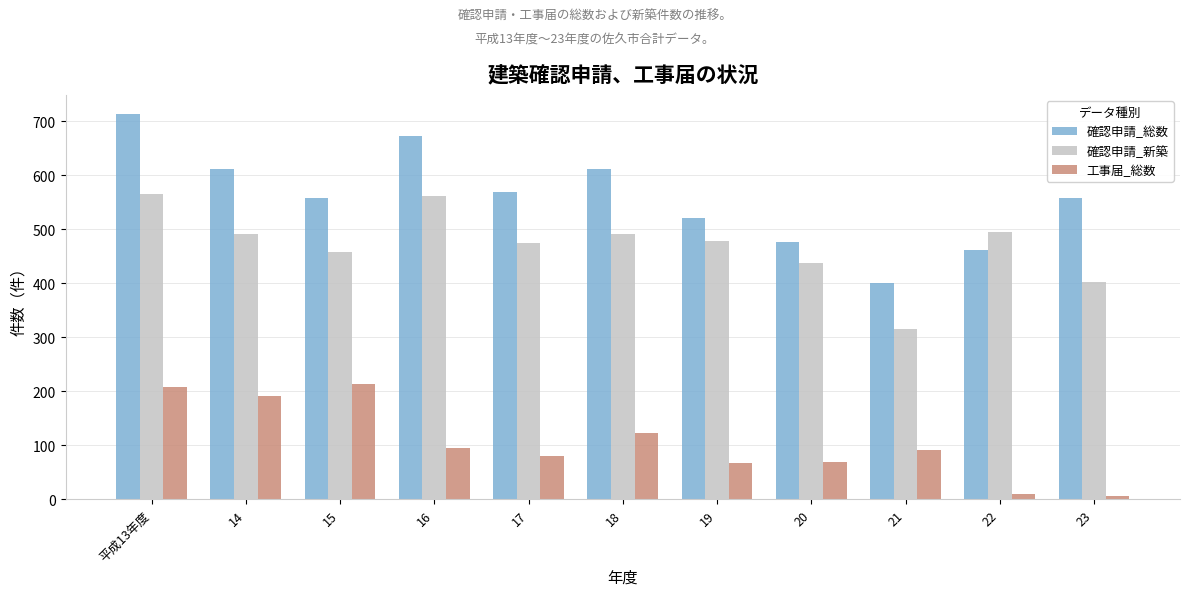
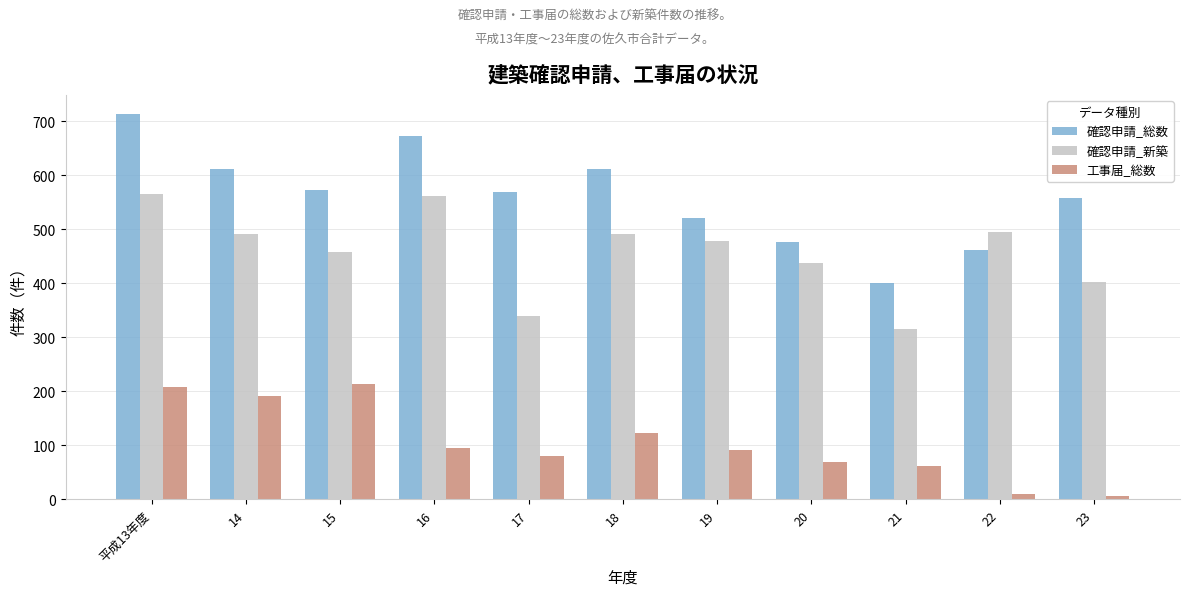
  {
    "確認申請_総数": {
      "平成13年度": 710,
      "14": 610,
-     "15": 560,
+     "15": 570,
      "16": 670,
      "17": 570,
      "18": 610,
      "19": 520,
      "20": 480,
      "21": 400,
      "22": 460,
      "23": 560
    },
    "確認申請_新築": {
      "平成13年度": 570,
      "14": 490,
      "15": 460,
      "16": 560,
-     "17": 480,
+     "17": 340,
      "18": 490,
      "19": 480,
      "20": 440,
      "21": 320,
      "22": 500,
      "23": 400
    },
    "工事届_総数": {
      "平成13年度": 210,
      "14": 190,
      "15": 210,
      "16": 100,
      "17": 80,
      "18": 120,
-     "19": 70,
+     "19": 90,
      "20": 70,
-     "21": 90,
+     "21": 60,
      "22": 10,
      "23": 10
    }
  }
